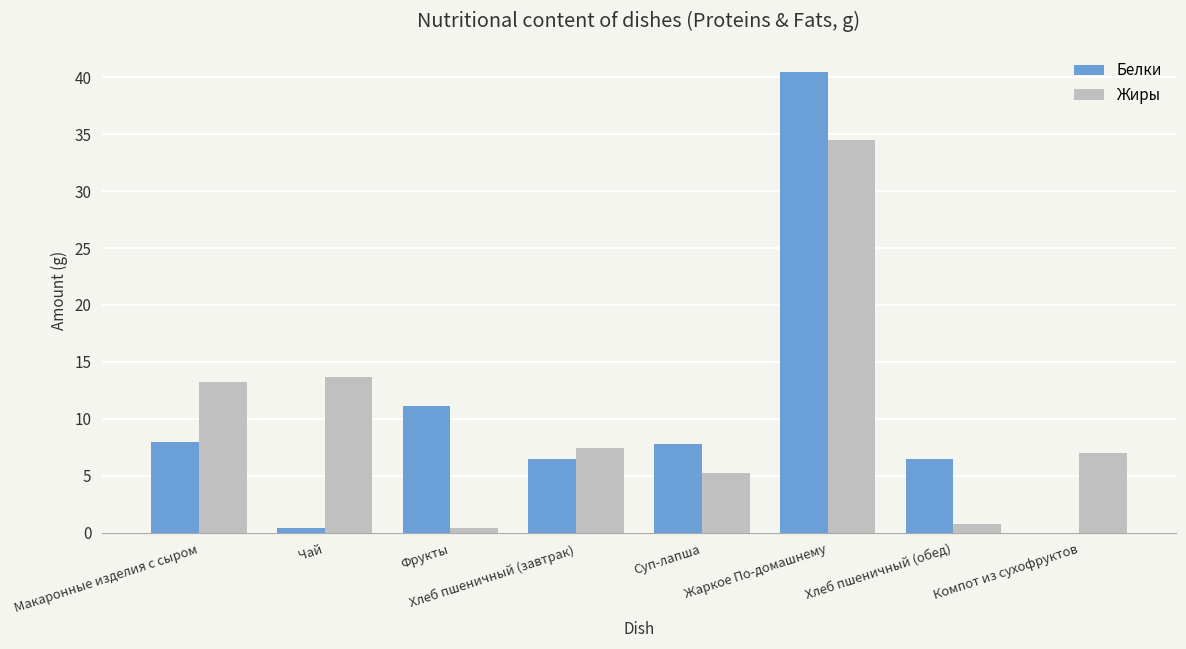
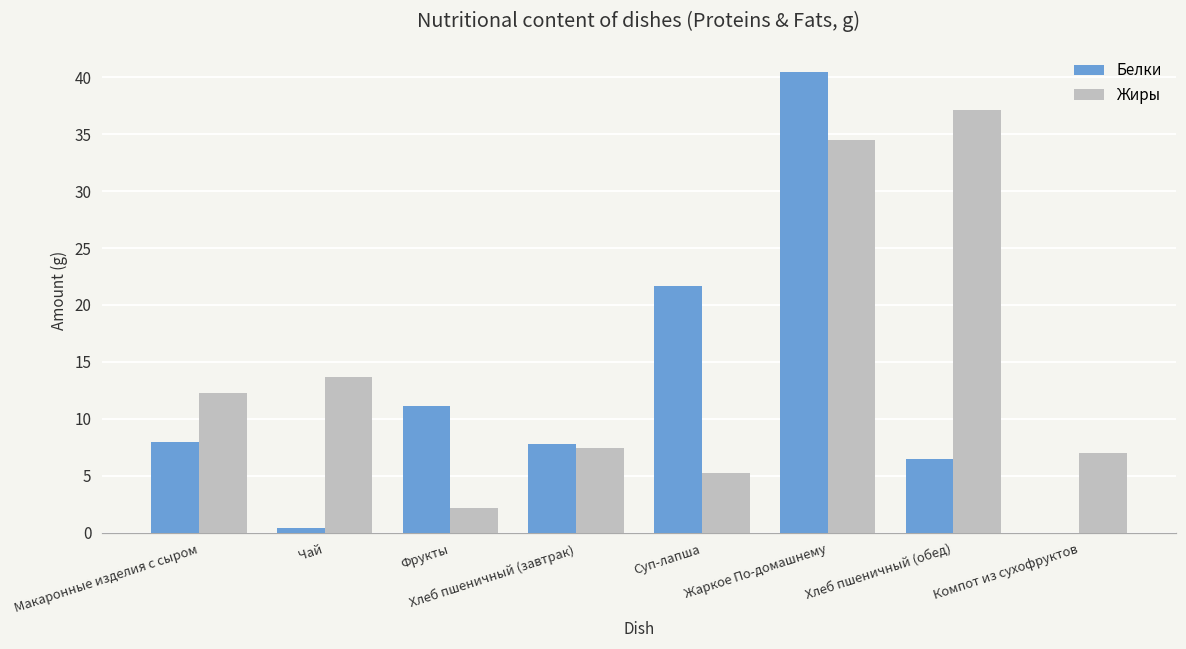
  {
    "Белки": {
      "Макаронные изделия с сыром": 8.0,
      "Чай": 0.4,
      "Фрукты": 11.1,
-     "Хлеб пшеничный (завтрак)": 6.5,
-     "Суп-лапша": 7.8,
+     "Хлеб пшеничный (завтрак)": 7.8,
+     "Суп-лапша": 21.7,
      "Жаркое По-домашнему": 40.5,
      "Хлеб пшеничный (обед)": 6.5,
      "Компот из сухофруктов": 0.0
    },
    "Жиры": {
-     "Макаронные изделия с сыром": 13.2,
+     "Макаронные изделия с сыром": 12.3,
      "Чай": 13.7,
-     "Фрукты": 0.5,
+     "Фрукты": 2.1,
      "Хлеб пшеничный (завтрак)": 7.4,
      "Суп-лапша": 5.3,
      "Жаркое По-домашнему": 34.5,
-     "Хлеб пшеничный (обед)": 0.8,
+     "Хлеб пшеничный (обед)": 37.1,
      "Компот из сухофруктов": 7.0
    }
  }
